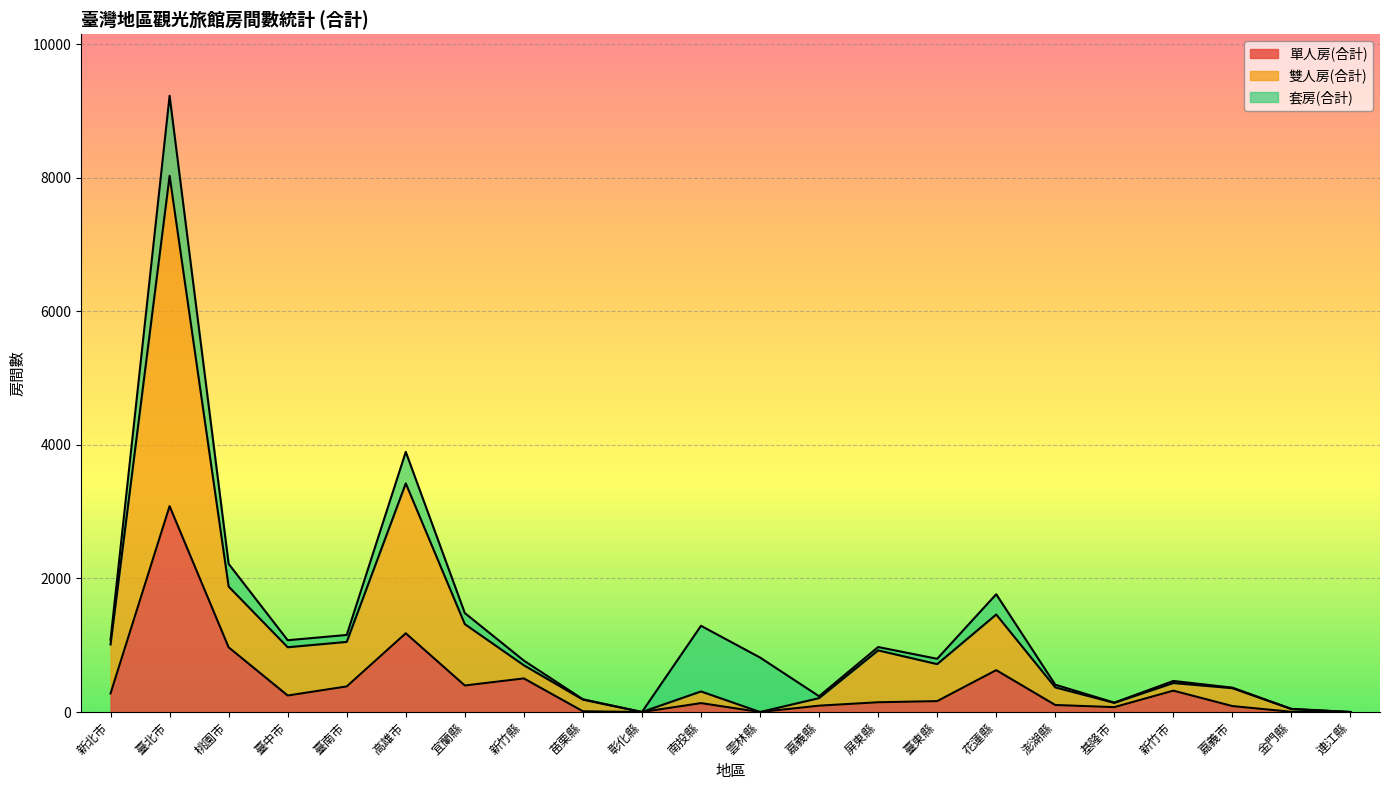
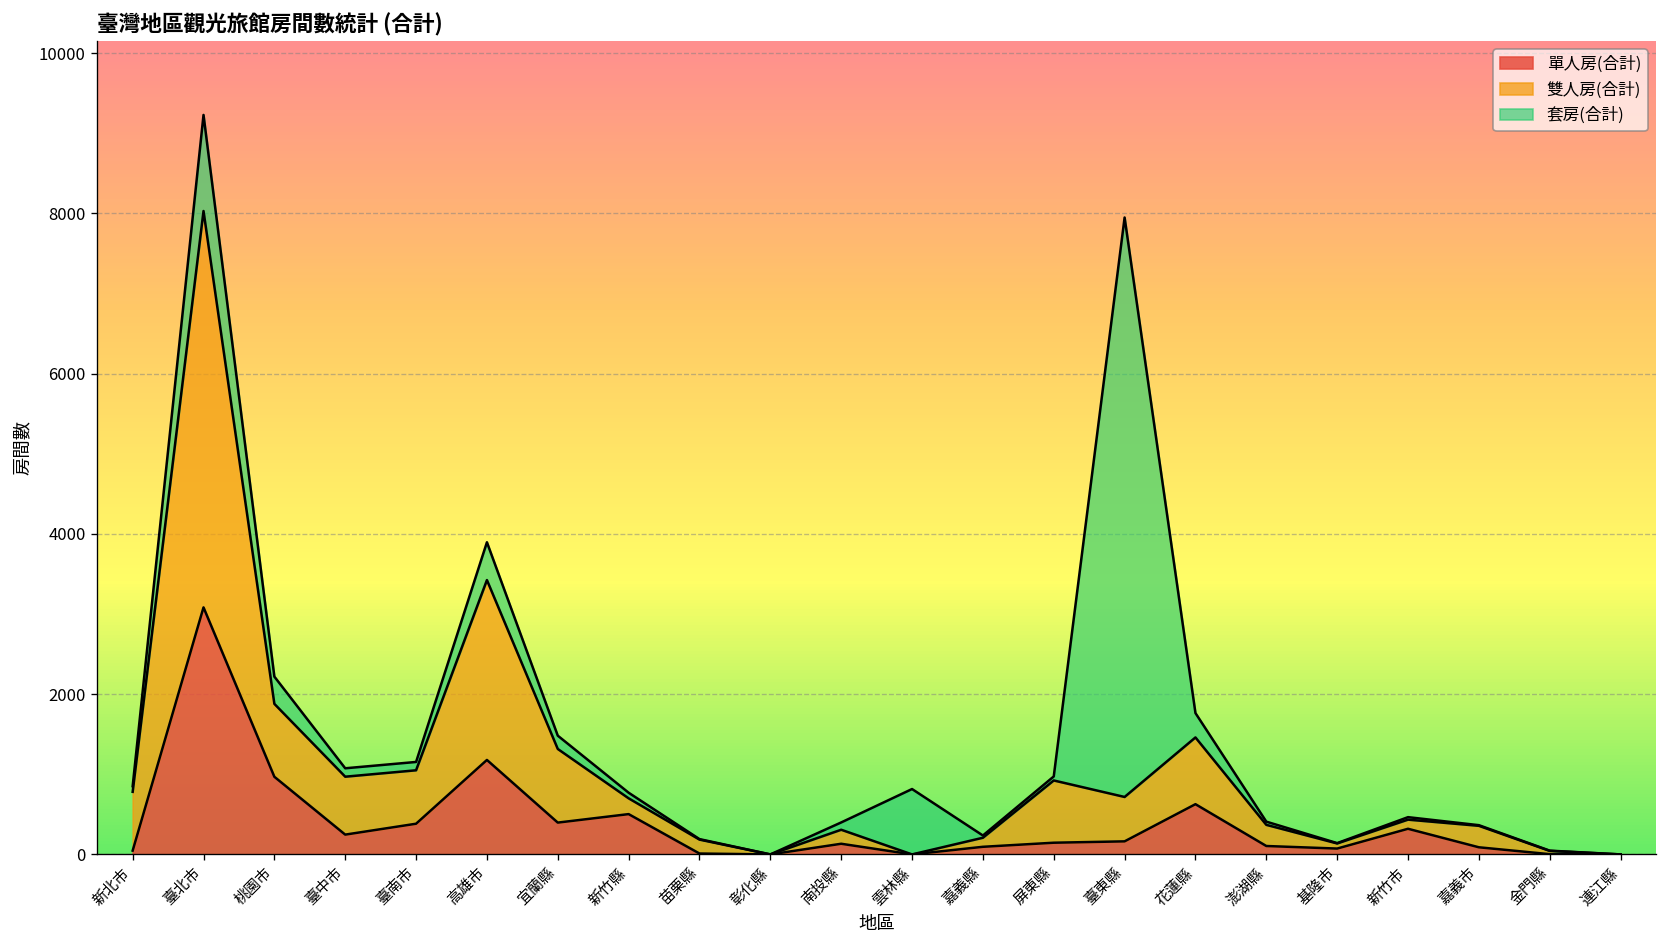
  {
    "單人房(合計)": {
-     "新北市": 300,
+     "新北市": 0,
      "臺北市": 3100,
      "桃園市": 1000,
      "臺中市": 200,
      "臺南市": 400,
      "高雄市": 1200,
      "宜蘭縣": 400,
      "新竹縣": 500,
      "苗栗縣": 0,
      "南投縣": 100,
      "嘉義縣": 100,
      "屏東縣": 100,
      "臺東縣": 200,
      "花蓮縣": 600,
      "澎湖縣": 100,
      "基隆市": 100,
      "新竹市": 300,
      "嘉義市": 100,
      "金門縣": 0
    },
    "雙人房(合計)": {
      "新北市": 700,
      "臺北市": 4900,
      "桃園市": 900,
      "臺中市": 700,
      "臺南市": 700,
      "高雄市": 2200,
      "宜蘭縣": 900,
      "新竹縣": 200,
      "南投縣": 200,
      "屏東縣": 800,
      "臺東縣": 600,
      "花蓮縣": 800,
      "澎湖縣": 300
    },
    "套房(合計)": {
      "新北市": 100,
      "臺北市": 1200,
      "桃園市": 300,
      "臺中市": 100,
      "臺南市": 100,
      "高雄市": 500,
      "宜蘭縣": 200,
      "新竹縣": 100,
-     "南投縣": 1000,
+     "南投縣": 100,
      "雲林縣": 800,
      "屏東縣": 100,
-     "臺東縣": 100,
+     "臺東縣": 7200,
      "花蓮縣": 300,
      "澎湖縣": 0
    }
  }
